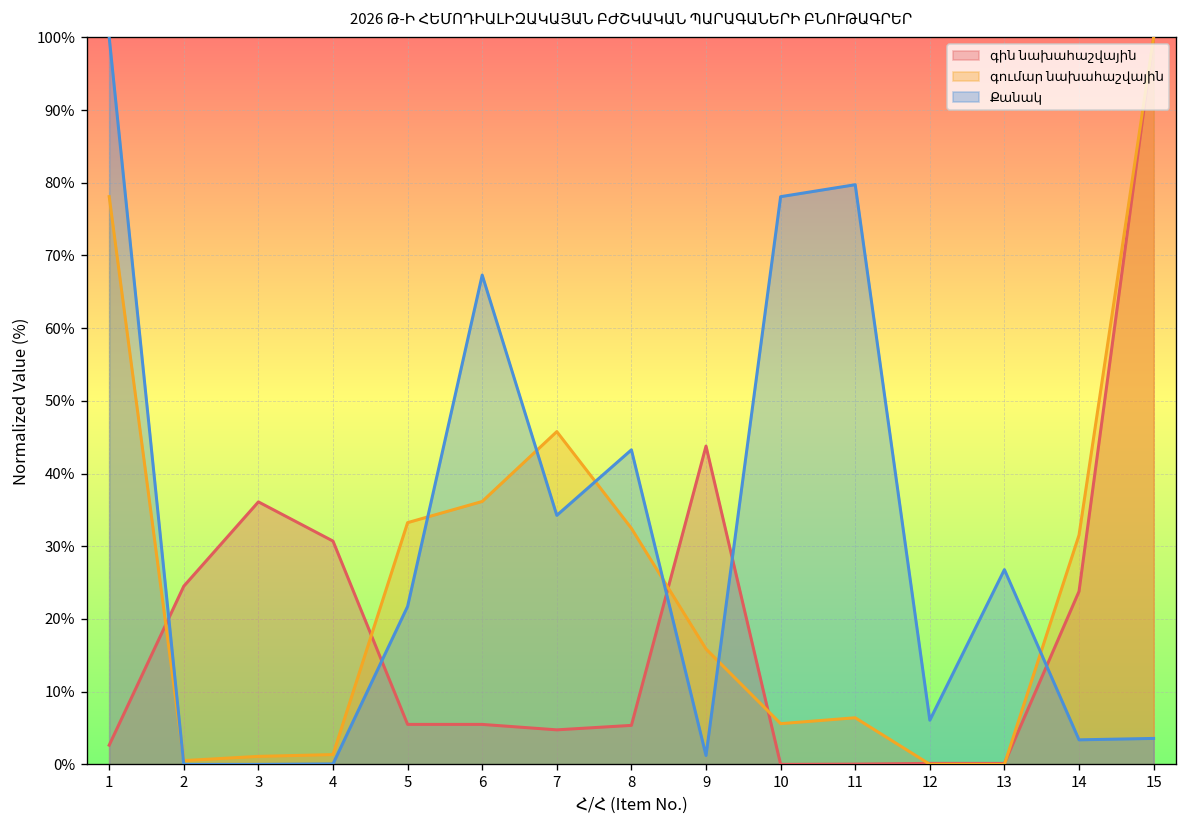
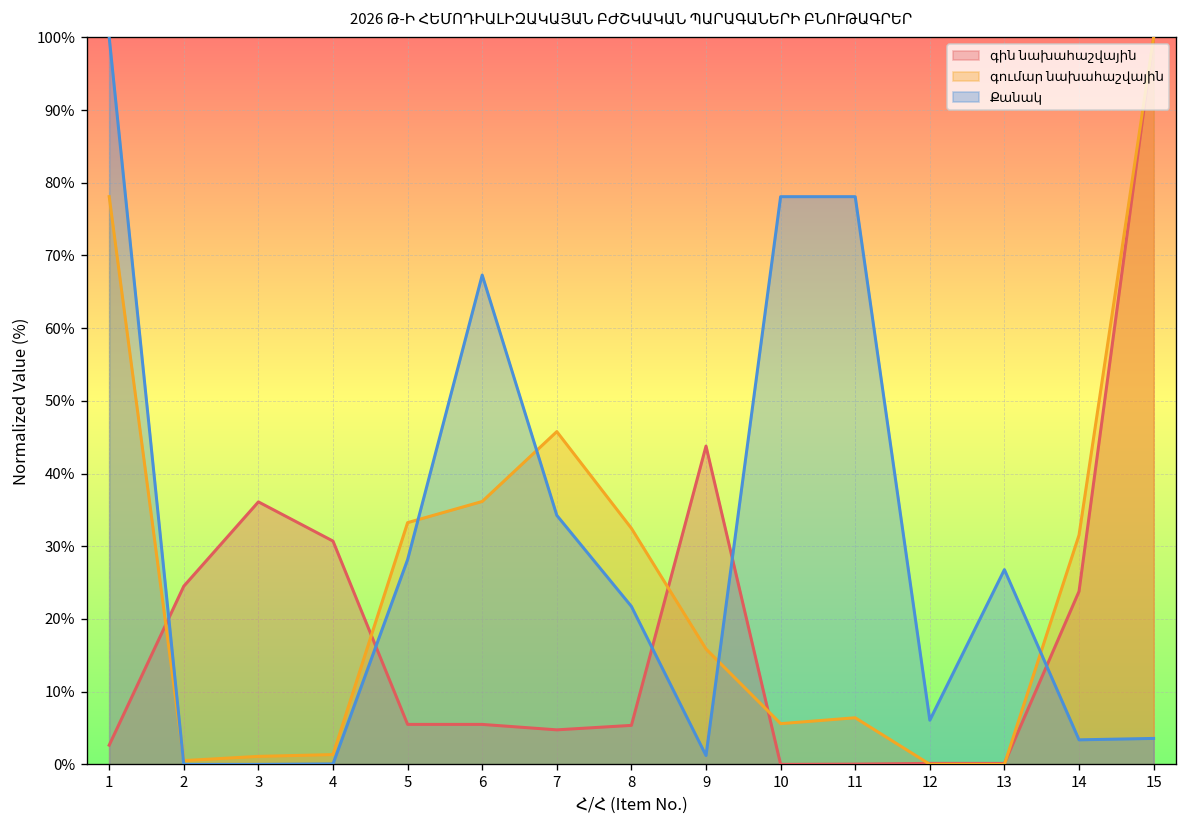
  {
    "Քանակ": {
      "1": "100%",
      "2": "0%",
      "3": "0%",
      "4": "0%",
-     "5": "22%",
+     "5": "28%",
      "6": "67%",
      "7": "34%",
-     "8": "43%",
+     "8": "22%",
      "9": "1%",
      "10": "78%",
-     "11": "80%",
+     "11": "78%",
      "12": "6%",
      "13": "27%",
      "14": "3%",
      "15": "4%"
    }
  }
